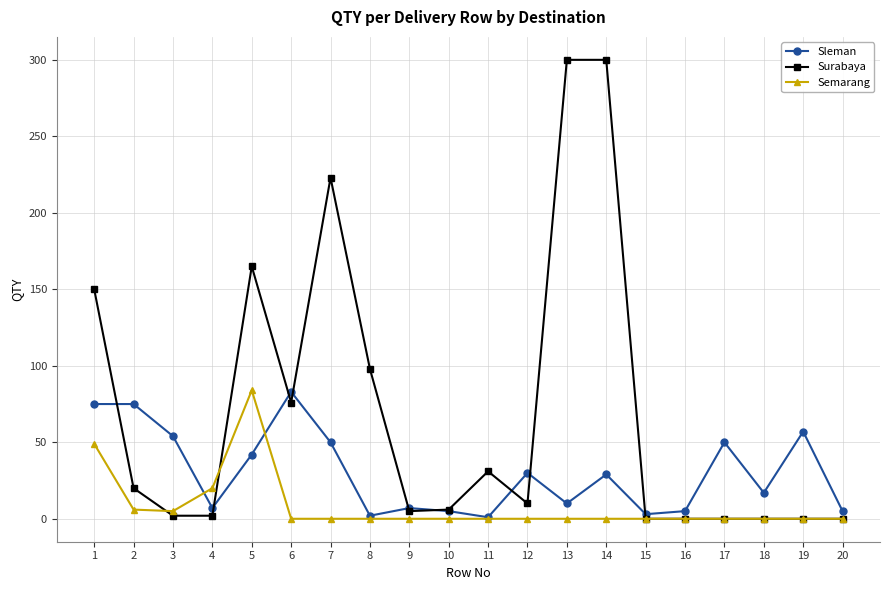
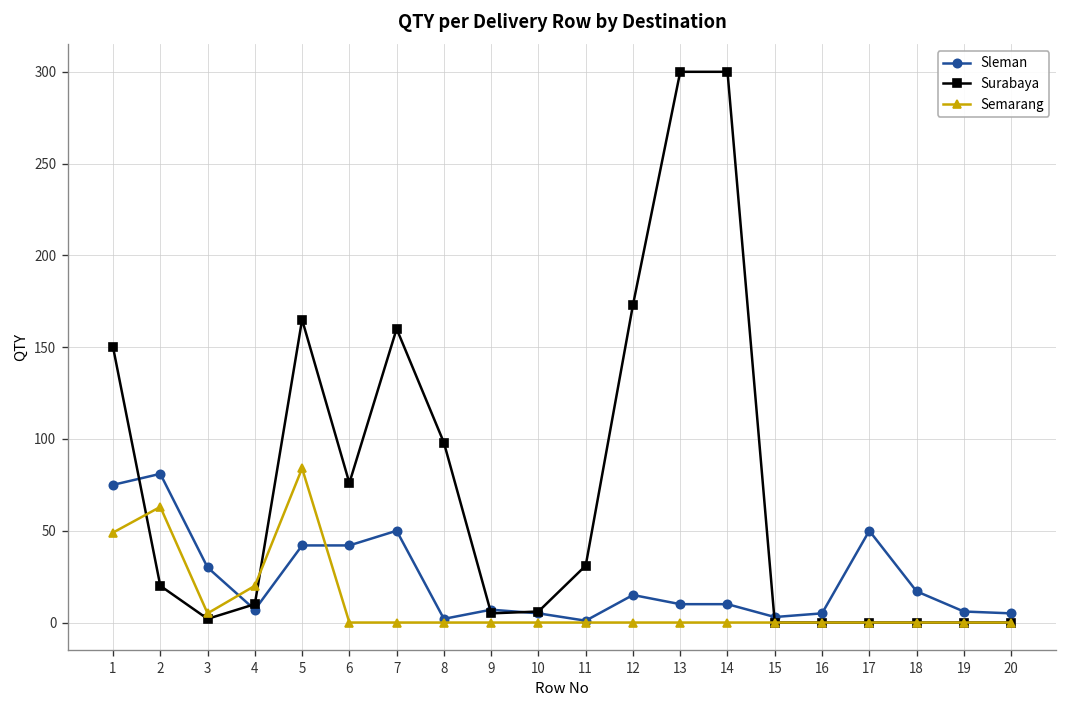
  {
    "Sleman": {
      "1": 75,
-     "2": 75,
-     "3": 54,
+     "2": 81,
+     "3": 30,
      "4": 7,
      "5": 42,
-     "6": 83,
+     "6": 42,
      "7": 50,
      "8": 2,
      "9": 7,
-     "12": 30,
+     "12": 15,
      "13": 10,
-     "14": 29,
+     "14": 10,
      "15": 3,
      "16": 5,
      "17": 50,
      "18": 17,
-     "19": 57,
+     "19": 6,
      "20": 5
    },
    "Surabaya": {
      "1": 150,
      "2": 20,
      "3": 2,
-     "4": 2,
+     "4": 10,
      "5": 165,
      "6": 76,
-     "7": 223,
+     "7": 160,
      "8": 98,
      "9": 5,
      "11": 31,
-     "12": 10,
+     "12": 173,
      "13": 300,
      "14": 300
    },
    "Semarang": {
      "1": 49,
-     "2": 6,
+     "2": 63,
      "3": 5,
      "4": 20,
      "5": 84,
      "6": 0,
      "7": 0,
      "8": 0,
      "9": 0,
      "10": 0,
      "12": 0,
      "13": 0,
      "14": 0
    }
  }
